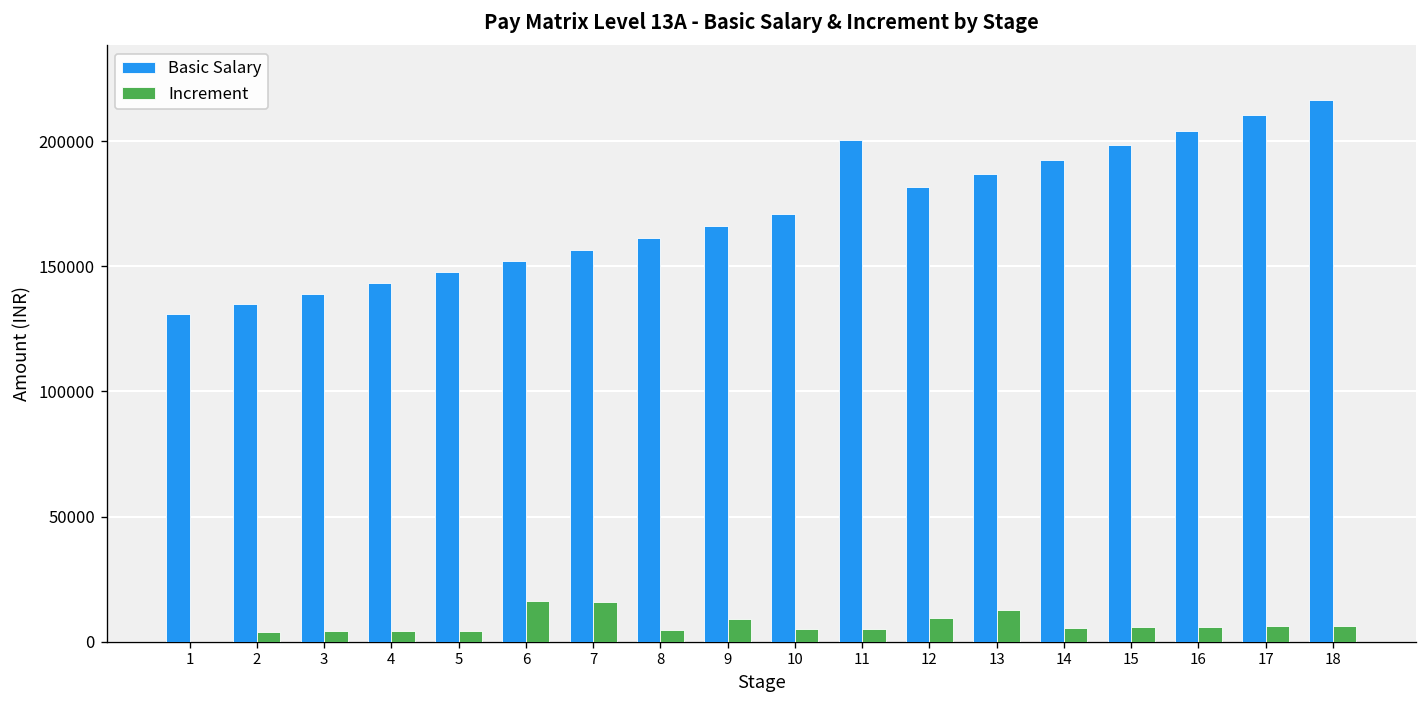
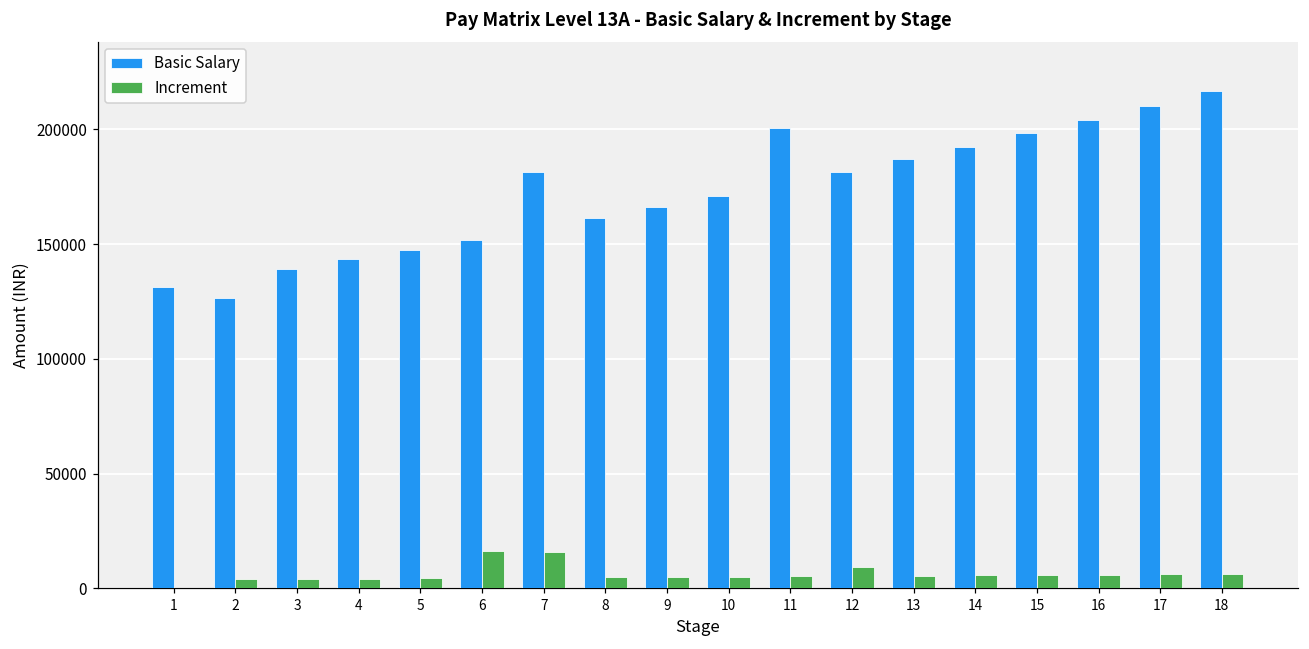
  {
    "Basic Salary": {
      "1": 131000,
-     "2": 135000,
+     "2": 126000,
      "3": 139000,
      "4": 143000,
      "5": 148000,
      "6": 152000,
-     "7": 157000,
+     "7": 181000,
      "8": 161000,
      "9": 166000,
      "10": 171000,
      "11": 201000,
      "12": 182000,
      "13": 187000,
      "14": 193000,
      "15": 198000,
      "16": 204000,
      "17": 210000,
      "18": 217000
    },
    "Increment": {
      "1": 0,
      "2": 4000,
      "3": 4000,
      "4": 4000,
      "5": 4000,
      "6": 16000,
      "7": 16000,
      "8": 5000,
-     "9": 9000,
+     "9": 5000,
      "10": 5000,
      "11": 5000,
      "12": 9000,
-     "13": 12000,
+     "13": 5000,
      "14": 6000,
      "15": 6000,
      "16": 6000,
      "17": 6000,
      "18": 6000
    }
  }
